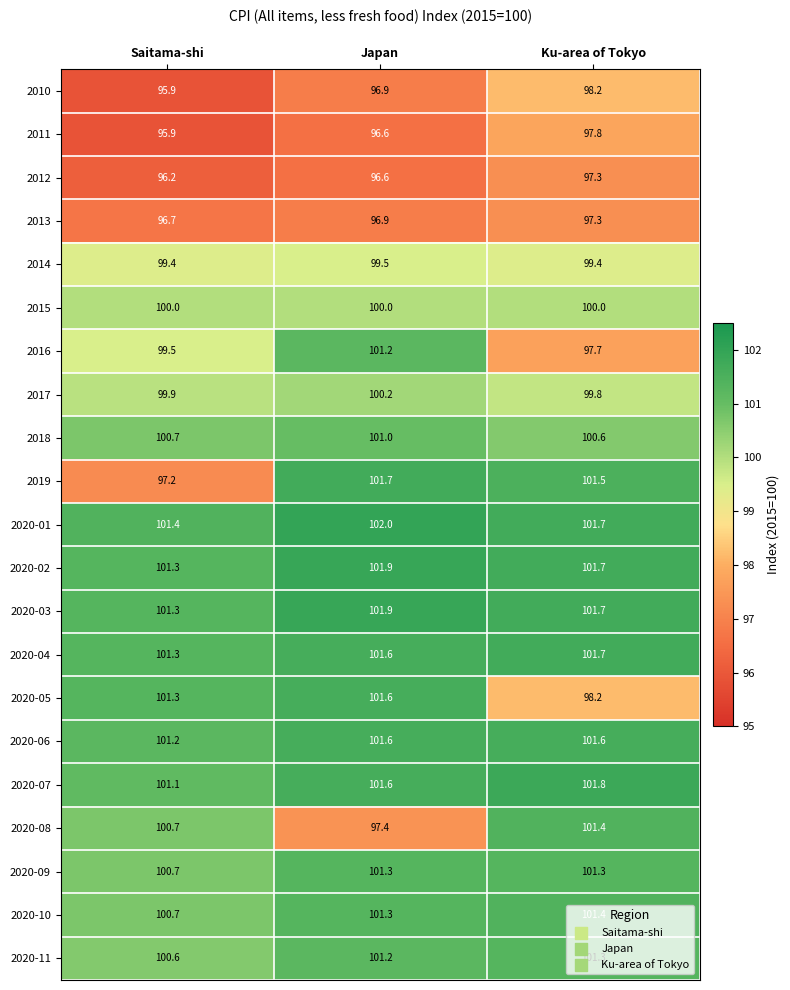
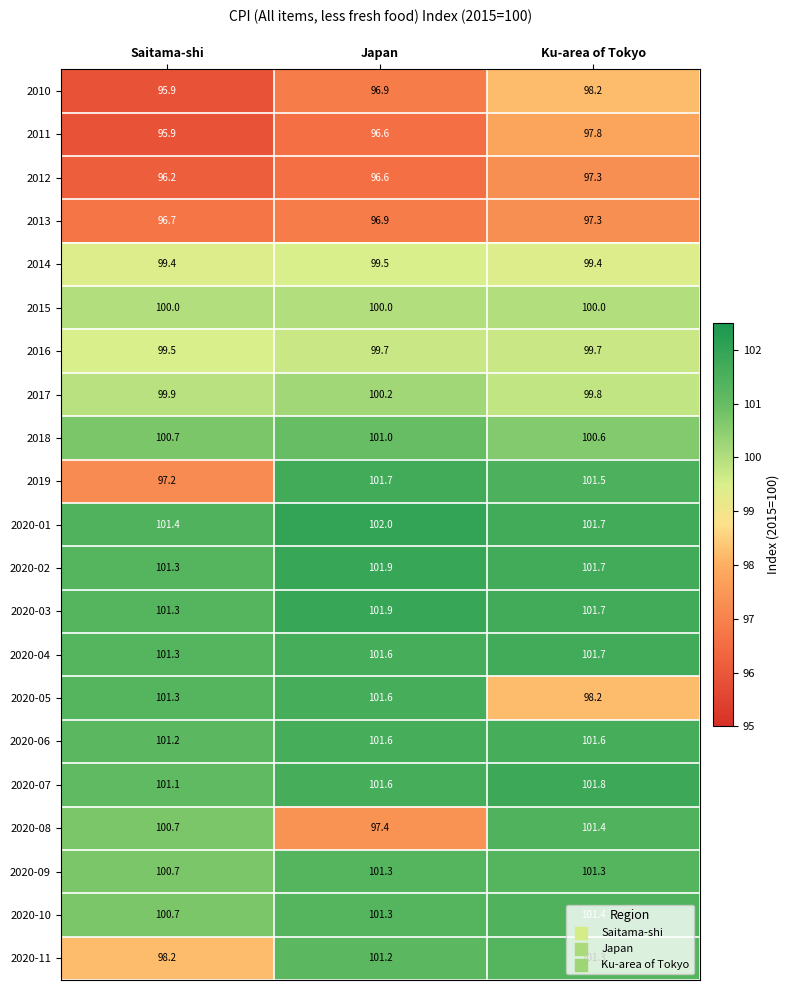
  {
    "2010": {
      "Saitama-shi": 95.9,
      "Japan": 96.9,
      "Ku-area of Tokyo": 98.2
    },
    "2011": {
      "Saitama-shi": 95.9,
      "Japan": 96.6,
      "Ku-area of Tokyo": 97.8
    },
    "2012": {
      "Saitama-shi": 96.2,
      "Japan": 96.6,
      "Ku-area of Tokyo": 97.3
    },
    "2013": {
      "Saitama-shi": 96.7,
      "Japan": 96.9,
      "Ku-area of Tokyo": 97.3
    },
    "2014": {
      "Saitama-shi": 99.4,
      "Japan": 99.5,
      "Ku-area of Tokyo": 99.4
    },
    "2015": {
      "Saitama-shi": 100.0,
      "Japan": 100.0,
      "Ku-area of Tokyo": 100.0
    },
    "2016": {
      "Saitama-shi": 99.5,
-     "Japan": 101.2,
-     "Ku-area of Tokyo": 97.7
+     "Japan": 99.7,
+     "Ku-area of Tokyo": 99.7
    },
    "2017": {
      "Saitama-shi": 99.9,
      "Japan": 100.2,
      "Ku-area of Tokyo": 99.8
    },
    "2018": {
      "Saitama-shi": 100.7,
      "Japan": 101.0,
      "Ku-area of Tokyo": 100.6
    },
    "2019": {
      "Saitama-shi": 97.2,
      "Japan": 101.7,
      "Ku-area of Tokyo": 101.5
    },
    "2020-01": {
      "Saitama-shi": 101.4,
      "Japan": 102.0,
      "Ku-area of Tokyo": 101.7
    },
    "2020-02": {
      "Saitama-shi": 101.3,
      "Japan": 101.9,
      "Ku-area of Tokyo": 101.7
    },
    "2020-03": {
      "Saitama-shi": 101.3,
      "Japan": 101.9,
      "Ku-area of Tokyo": 101.7
    },
    "2020-04": {
      "Saitama-shi": 101.3,
      "Japan": 101.6,
      "Ku-area of Tokyo": 101.7
    },
    "2020-05": {
      "Saitama-shi": 101.3,
      "Japan": 101.6,
      "Ku-area of Tokyo": 98.2
    },
    "2020-06": {
      "Saitama-shi": 101.2,
      "Japan": 101.6,
      "Ku-area of Tokyo": 101.6
    },
    "2020-07": {
      "Saitama-shi": 101.1,
      "Japan": 101.6,
      "Ku-area of Tokyo": 101.8
    },
    "2020-08": {
      "Saitama-shi": 100.7,
      "Japan": 97.4,
      "Ku-area of Tokyo": 101.4
    },
    "2020-09": {
      "Saitama-shi": 100.7,
      "Japan": 101.3,
      "Ku-area of Tokyo": 101.3
    },
    "2020-10": {
      "Saitama-shi": 100.7,
      "Japan": 101.3
    },
    "2020-11": {
-     "Saitama-shi": 100.6,
+     "Saitama-shi": 98.2,
      "Japan": 101.2
    }
  }
